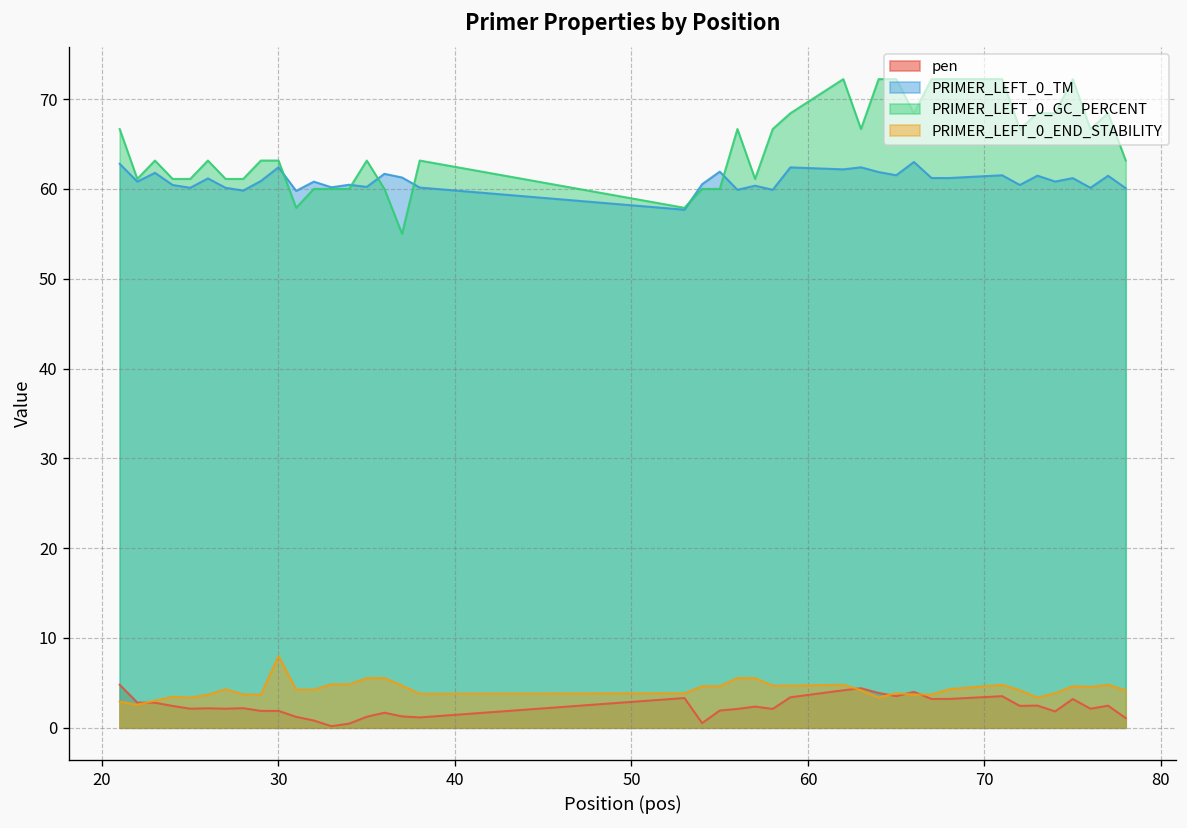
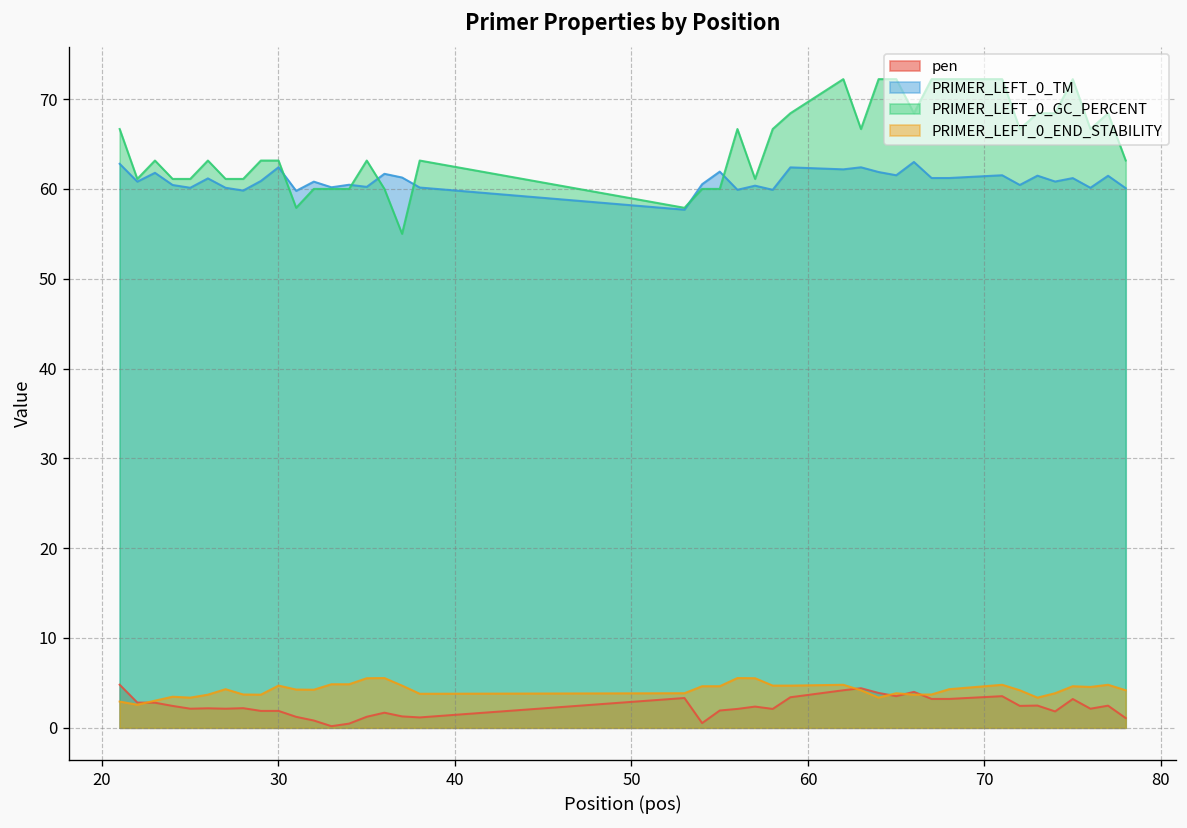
  {
    "pen": {
      "30": 2
    },
    "PRIMER_LEFT_0_TM": {
      "30": 62
    },
    "PRIMER_LEFT_0_GC_PERCENT": {
      "30": 63
    },
    "PRIMER_LEFT_0_END_STABILITY": {
-     "30": 8
+     "30": 5
    }
  }
